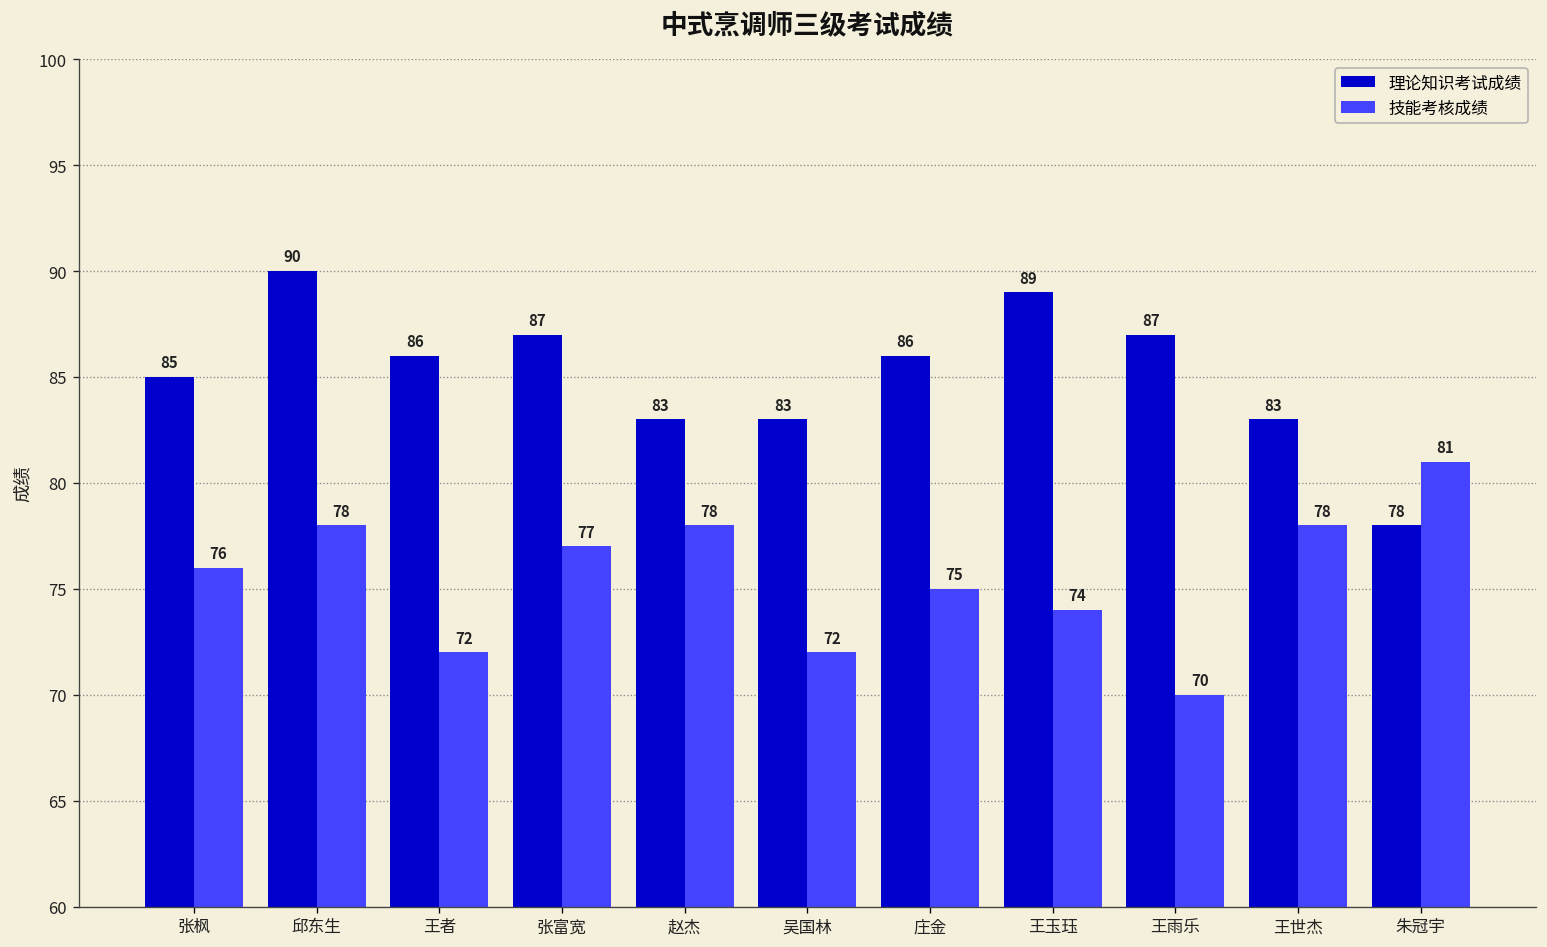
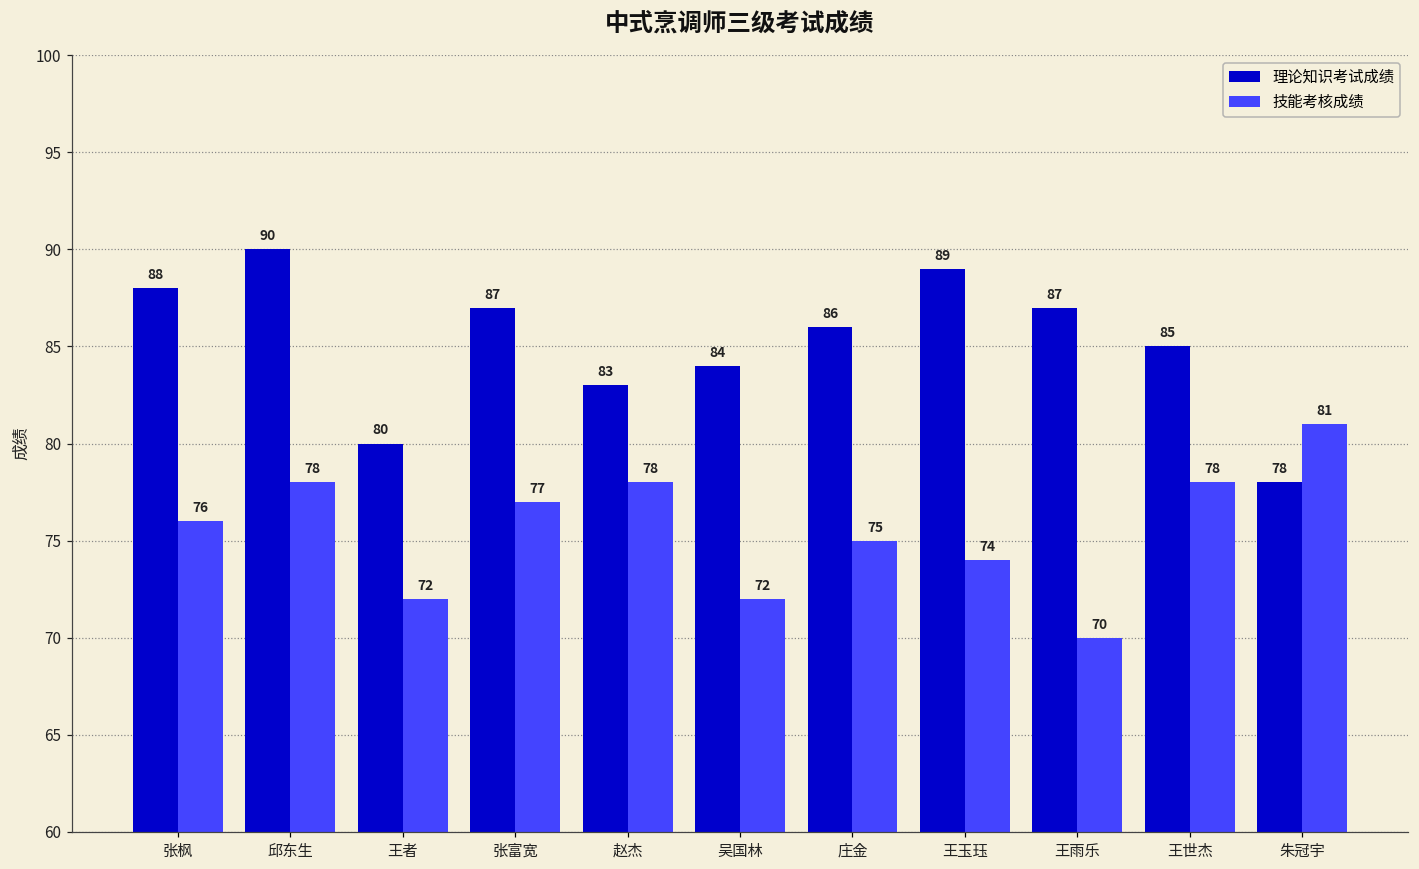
  {
    "理论知识考试成绩": {
-     "张枫": 85,
+     "张枫": 88,
      "邱东生": 90,
-     "王者": 86,
+     "王者": 80,
      "张富宽": 87,
      "赵杰": 83,
-     "吴国林": 83,
+     "吴国林": 84,
      "庄金": 86,
      "王玉珏": 89,
      "王雨乐": 87,
-     "王世杰": 83,
+     "王世杰": 85,
      "朱冠宇": 78
    },
    "技能考核成绩": {
      "张枫": 76,
      "邱东生": 78,
      "王者": 72,
      "张富宽": 77,
      "赵杰": 78,
      "吴国林": 72,
      "庄金": 75,
      "王玉珏": 74,
      "王雨乐": 70,
      "王世杰": 78,
      "朱冠宇": 81
    }
  }
